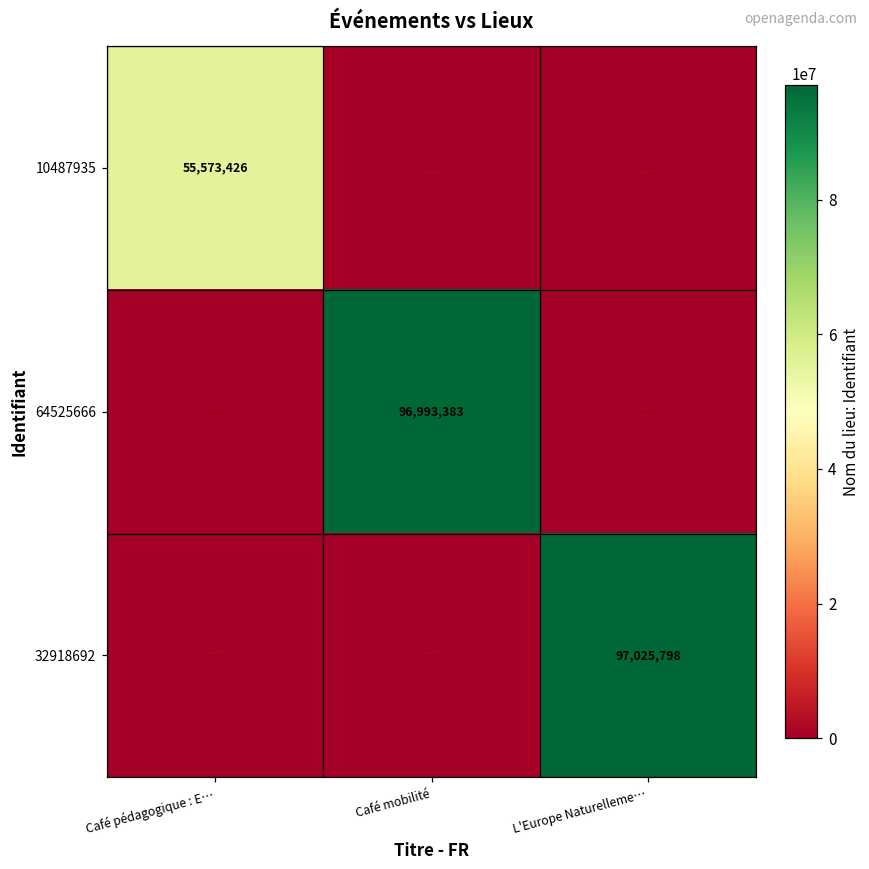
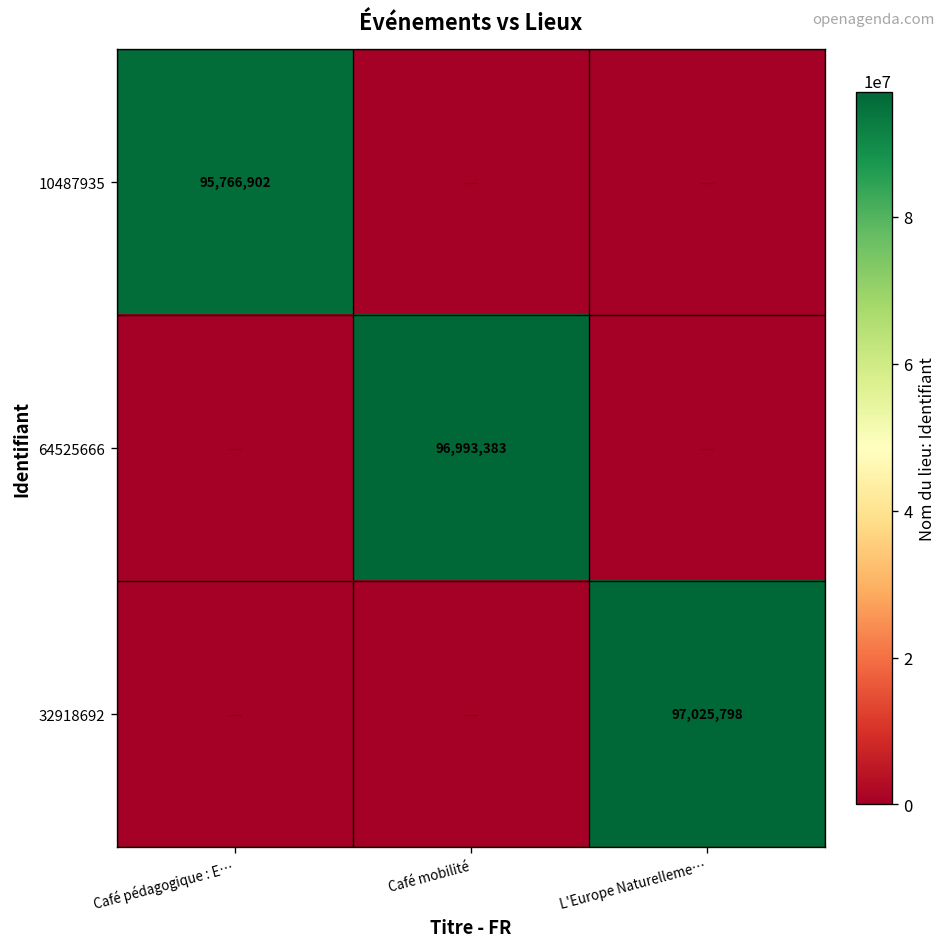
  {
    "10487935": {
-     "Café pédagogique : E…": "55,573,426"
+     "Café pédagogique : E…": "95,766,902"
    },
    "64525666": {
      "Café mobilité": "96,993,383"
    },
    "32918692": {
      "L'Europe Naturelleme…": "97,025,798"
    }
  }
